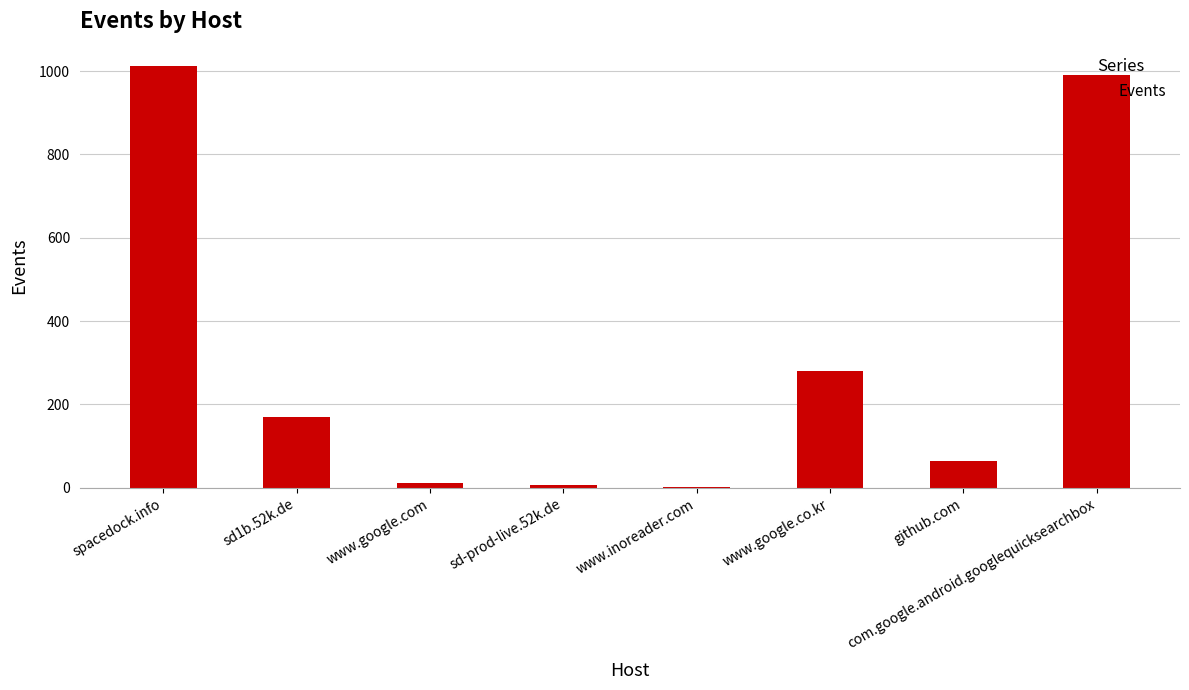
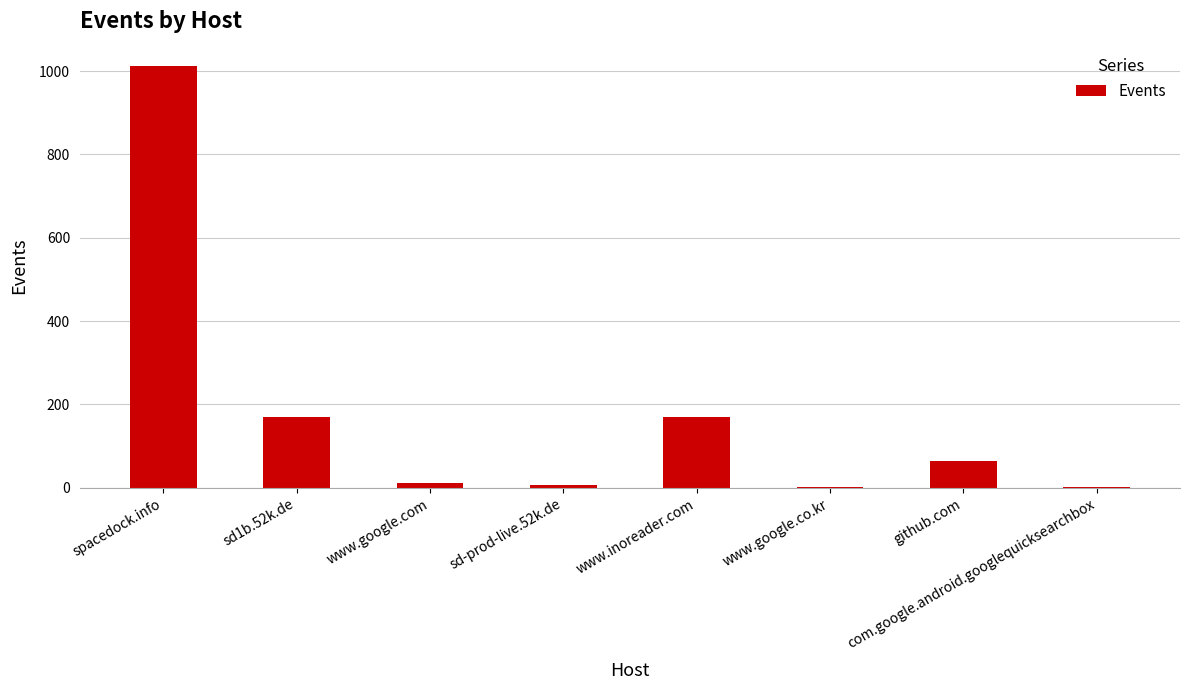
  {
    "spacedock.info": 1010,
    "sd1b.52k.de": 170,
    "www.google.com": 10,
    "sd-prod-live.52k.de": 10,
-   "www.inoreader.com": 0,
-   "www.google.co.kr": 280,
+   "www.inoreader.com": 170,
+   "www.google.co.kr": 0,
    "github.com": 70,
-   "com.google.android.googlequicksearchbox": 990
+   "com.google.android.googlequicksearchbox": 0
  }
